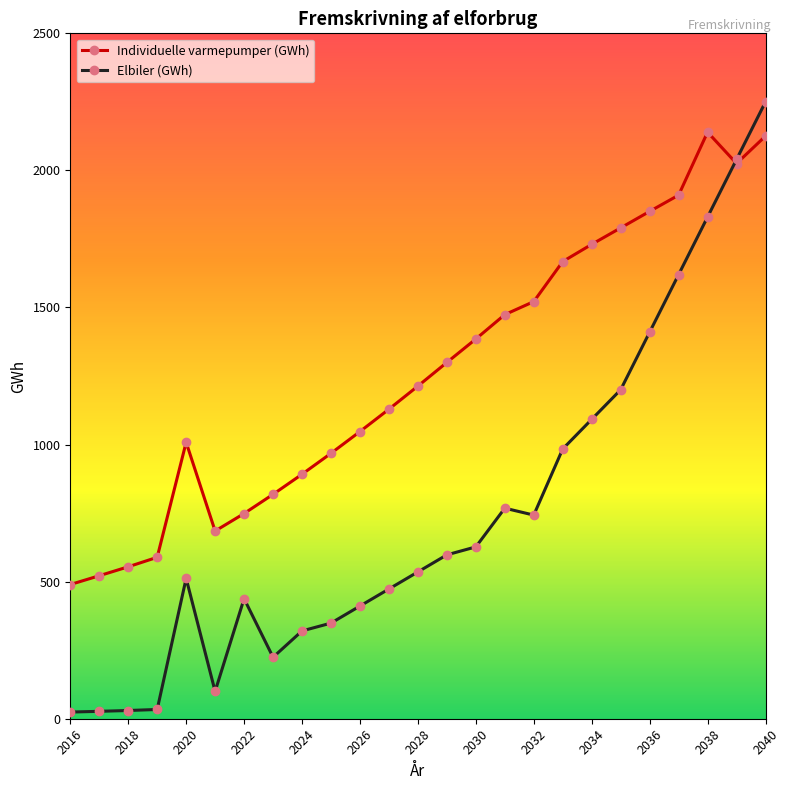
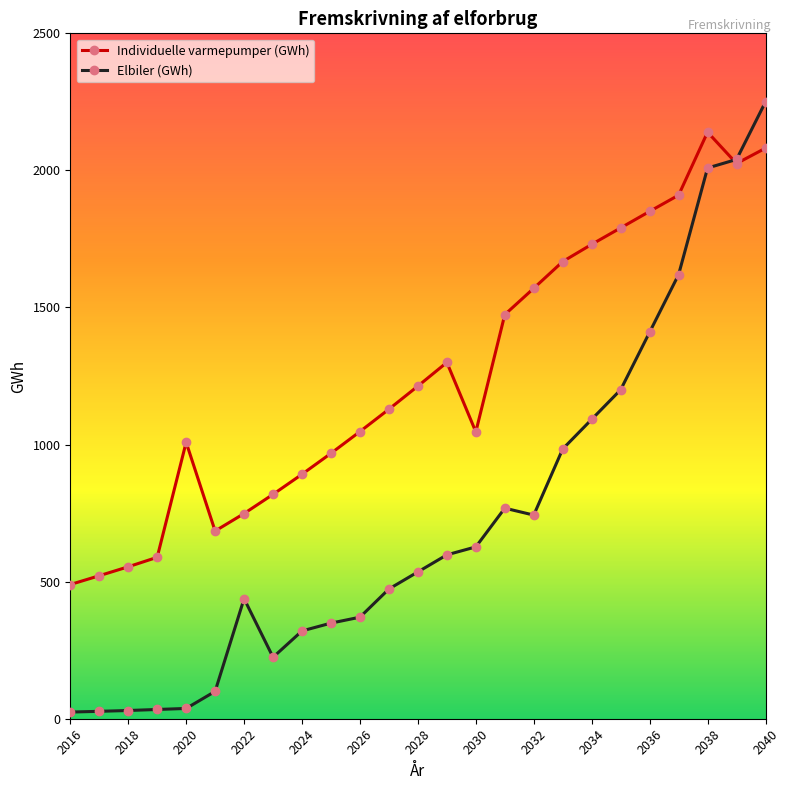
  {
    "Individuelle varmepumper (GWh)": {
      "2016": 490,
      "2018": 550,
      "2020": 1010,
      "2022": 750,
      "2024": 890,
      "2026": 1050,
      "2028": 1210,
-     "2030": 1390,
-     "2032": 1520,
+     "2030": 1050,
+     "2032": 1570,
      "2034": 1730,
      "2036": 1850,
      "2038": 2140,
-     "2040": 2130
+     "2040": 2080
    },
    "Elbiler (GWh)": {
      "2016": 20,
      "2018": 30,
-     "2020": 510,
+     "2020": 40,
      "2022": 440,
      "2024": 320,
-     "2026": 410,
+     "2026": 370,
      "2028": 540,
      "2030": 630,
      "2032": 740,
      "2034": 1090,
      "2036": 1410,
-     "2038": 1830,
+     "2038": 2010,
      "2040": 2250
    }
  }
